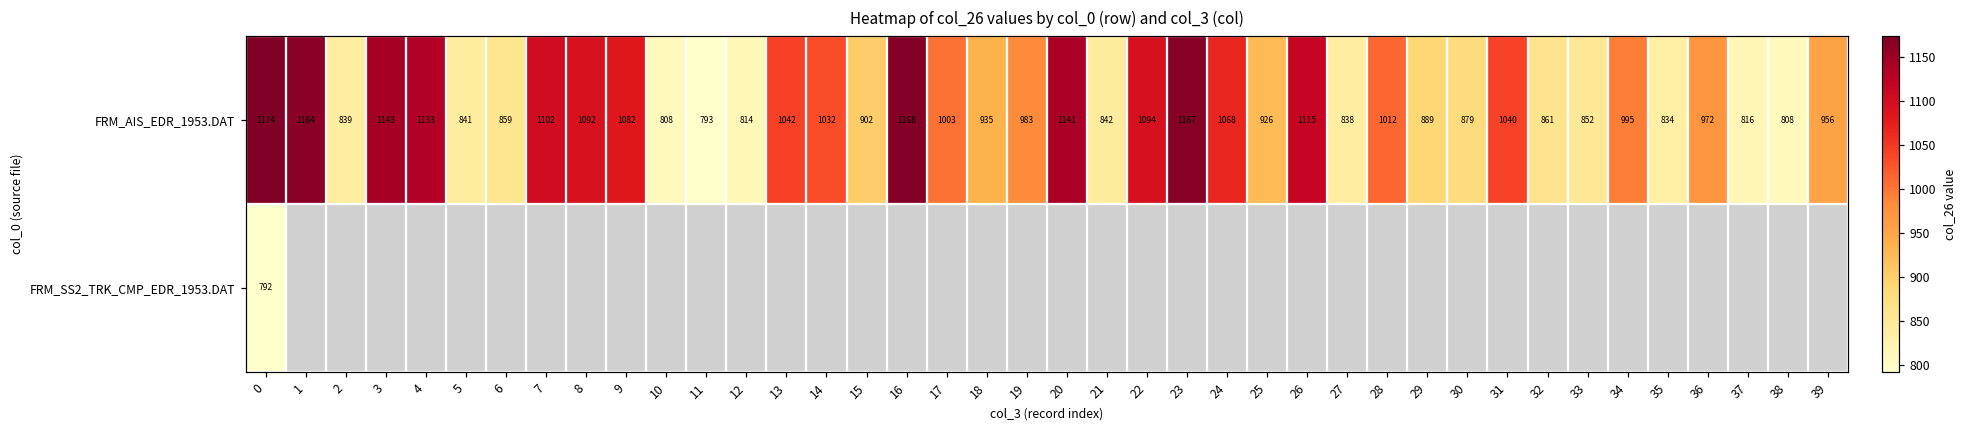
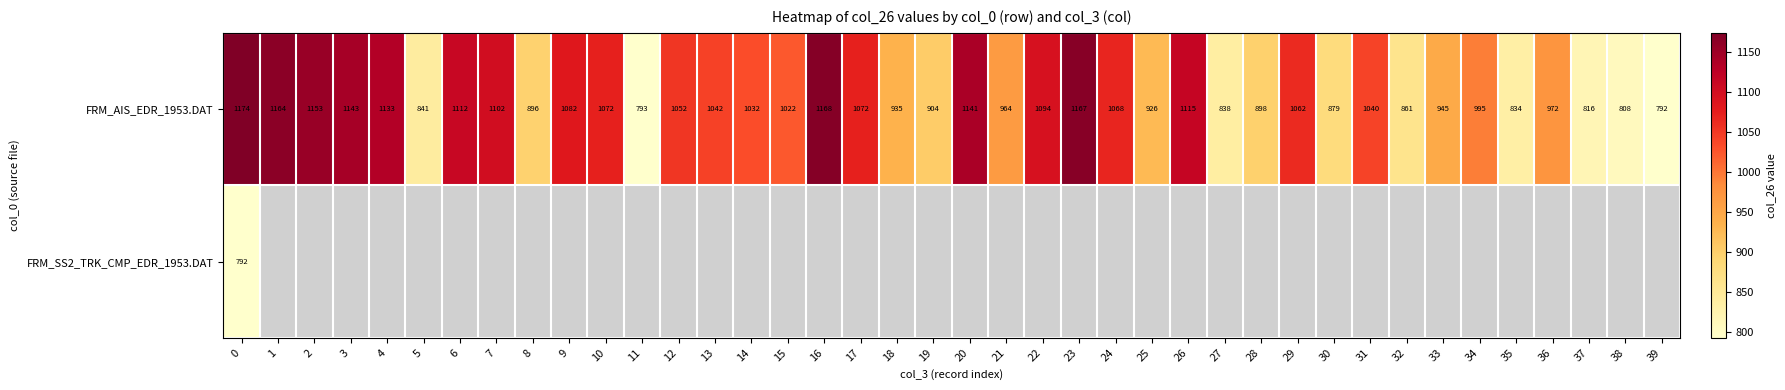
  {
    "FRM_AIS_EDR_1953.DAT": {
      "0": 1174,
      "1": 1164,
-     "2": 839,
+     "2": 1153,
      "3": 1143,
      "4": 1133,
      "5": 841,
-     "6": 859,
+     "6": 1112,
      "7": 1102,
-     "8": 1092,
+     "8": 896,
      "9": 1082,
-     "10": 808,
+     "10": 1072,
      "11": 793,
-     "12": 814,
+     "12": 1052,
      "13": 1042,
      "14": 1032,
-     "15": 902,
+     "15": 1022,
      "16": 1168,
-     "17": 1003,
+     "17": 1072,
      "18": 935,
-     "19": 983,
+     "19": 904,
      "20": 1141,
-     "21": 842,
+     "21": 964,
      "22": 1094,
      "23": 1167,
      "24": 1068,
      "25": 926,
      "26": 1115,
      "27": 838,
-     "28": 1012,
-     "29": 889,
+     "28": 898,
+     "29": 1062,
      "30": 879,
      "31": 1040,
      "32": 861,
-     "33": 852,
+     "33": 945,
      "34": 995,
      "35": 834,
      "36": 972,
      "37": 816,
      "38": 808,
-     "39": 956
+     "39": 792
    },
    "FRM_SS2_TRK_CMP_EDR_1953.DAT": {
      "0": 792
    }
  }
